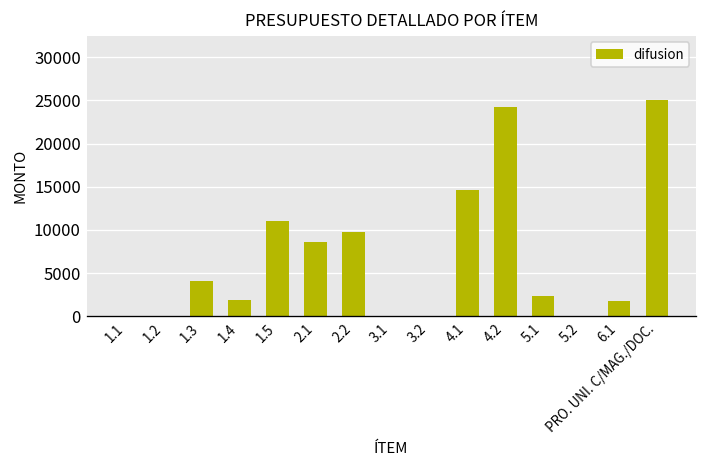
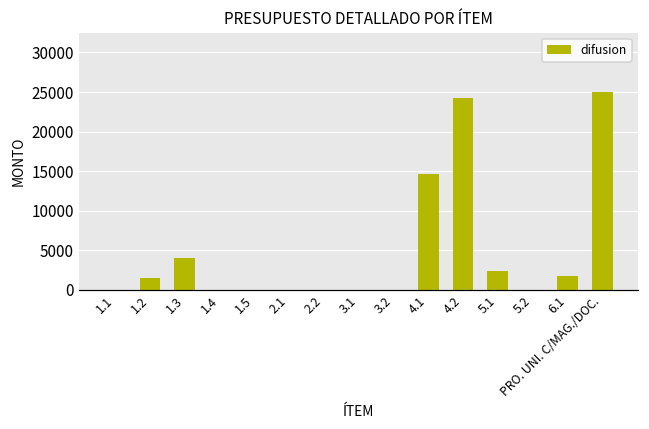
  {
    "1.1": 0,
-   "1.2": 0,
+   "1.2": 2000,
    "1.3": 4000,
-   "1.4": 2000,
-   "1.5": 11000,
-   "2.1": 9000,
-   "2.2": 10000,
+   "1.4": 0,
+   "1.5": 0,
+   "2.1": 0,
+   "2.2": 0,
    "3.1": 0,
    "3.2": 0,
    "4.1": 15000,
    "4.2": 24000,
    "5.1": 2000,
    "5.2": 0,
    "6.1": 2000,
    "PRO. UNI. C/MAG./DOC.": 25000
  }
